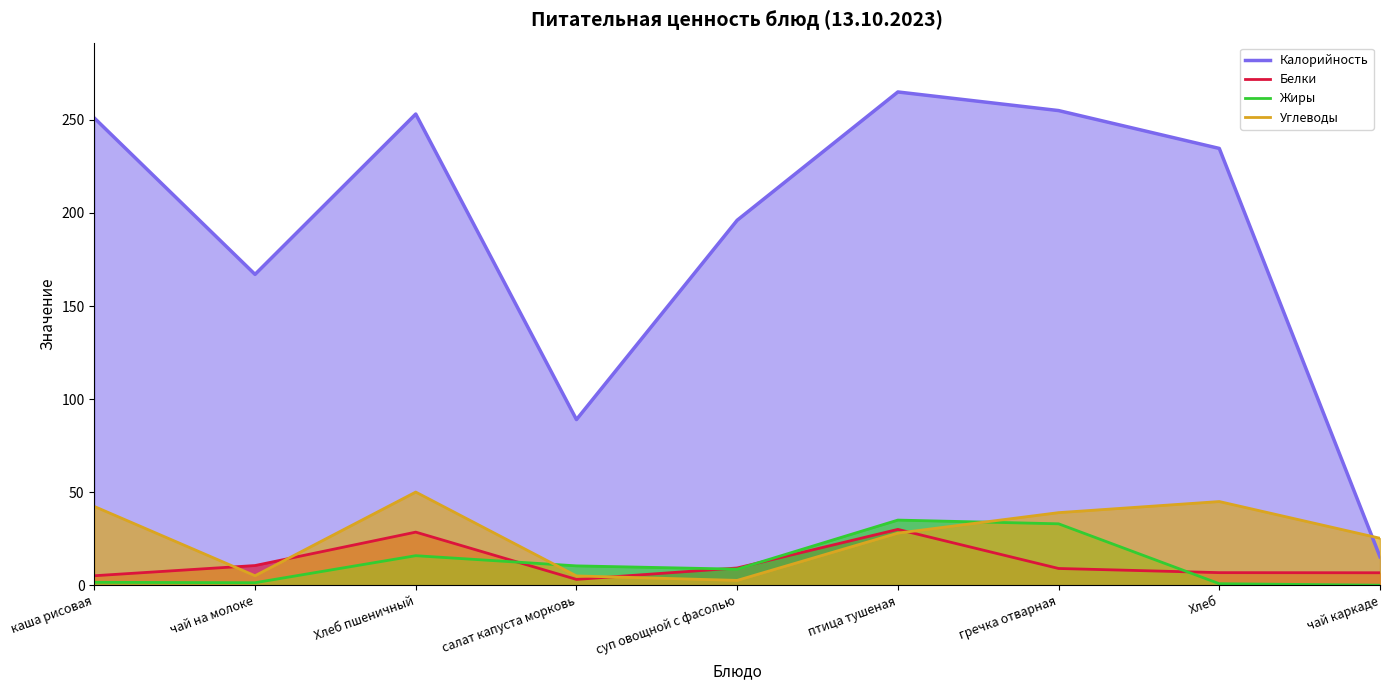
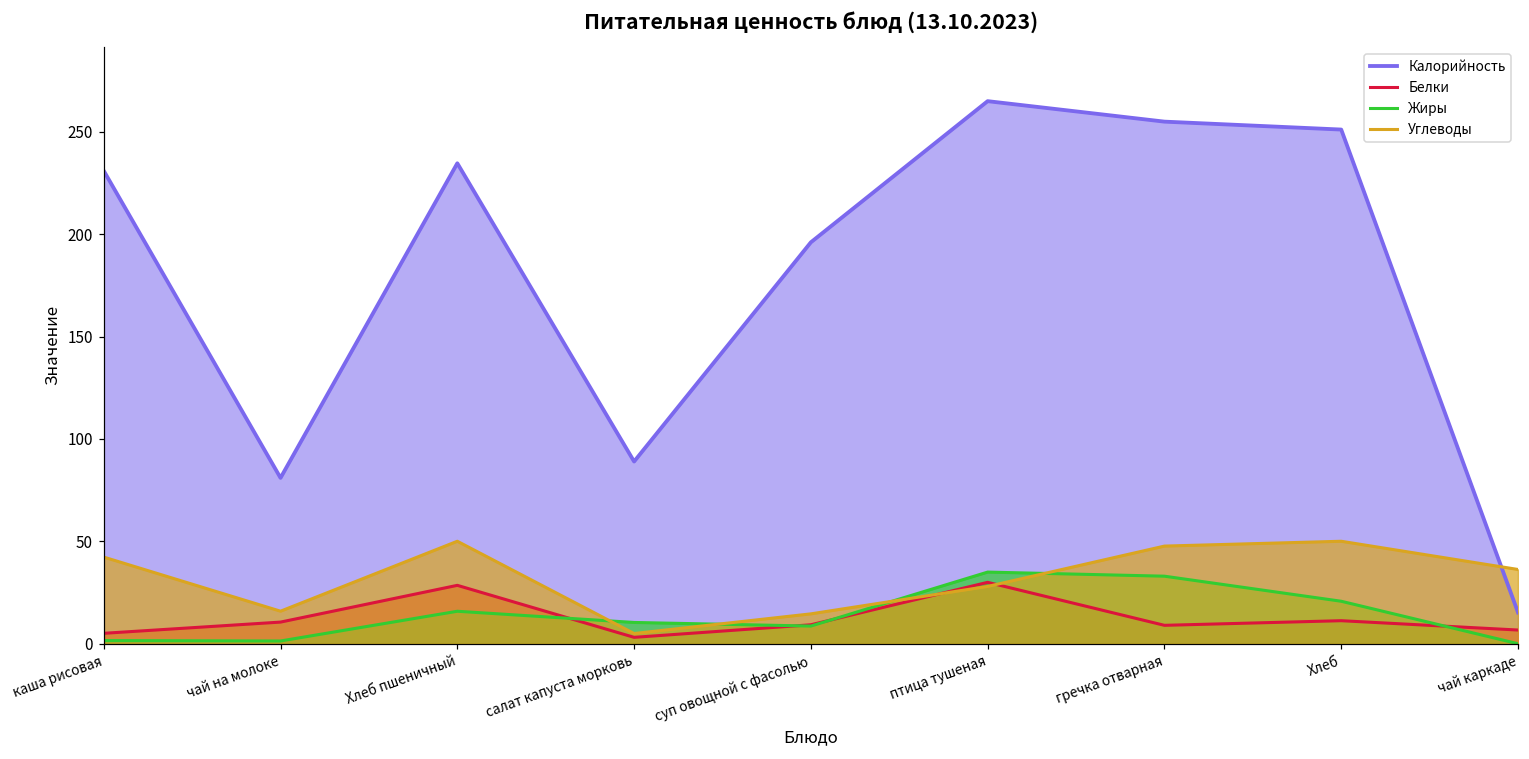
  {
    "Калорийность": {
-     "каша рисовая": 251,
-     "чай на молоке": 167,
-     "Хлеб пшеничный": 253,
+     "каша рисовая": 231,
+     "чай на молоке": 81,
+     "Хлеб пшеничный": 235,
      "салат капуста морковь": 89,
      "суп овощной с фасолью": 196,
      "птица тушеная": 265,
      "гречка отварная": 255,
-     "Хлеб": 235,
+     "Хлеб": 251,
      "чай каркаде": 15
    },
    "Белки": {
      "каша рисовая": 5,
      "чай на молоке": 11,
      "Хлеб пшеничный": 29,
      "салат капуста морковь": 3,
      "птица тушеная": 30,
      "гречка отварная": 9,
-     "Хлеб": 7,
+     "Хлеб": 11,
      "чай каркаде": 7
    },
    "Жиры": {
      "каша рисовая": 2,
      "чай на молоке": 1,
      "Хлеб пшеничный": 16,
      "салат капуста морковь": 10,
      "птица тушеная": 35,
      "гречка отварная": 33,
-     "Хлеб": 1,
+     "Хлеб": 21,
      "чай каркаде": 0
    },
    "Углеводы": {
      "каша рисовая": 42,
-     "чай на молоке": 5,
+     "чай на молоке": 16,
      "Хлеб пшеничный": 50,
      "салат капуста морковь": 5,
-     "суп овощной с фасолью": 3,
+     "суп овощной с фасолью": 15,
      "птица тушеная": 28,
-     "гречка отварная": 39,
-     "Хлеб": 45,
-     "чай каркаде": 25
+     "гречка отварная": 48,
+     "Хлеб": 50,
+     "чай каркаде": 36
    }
  }
